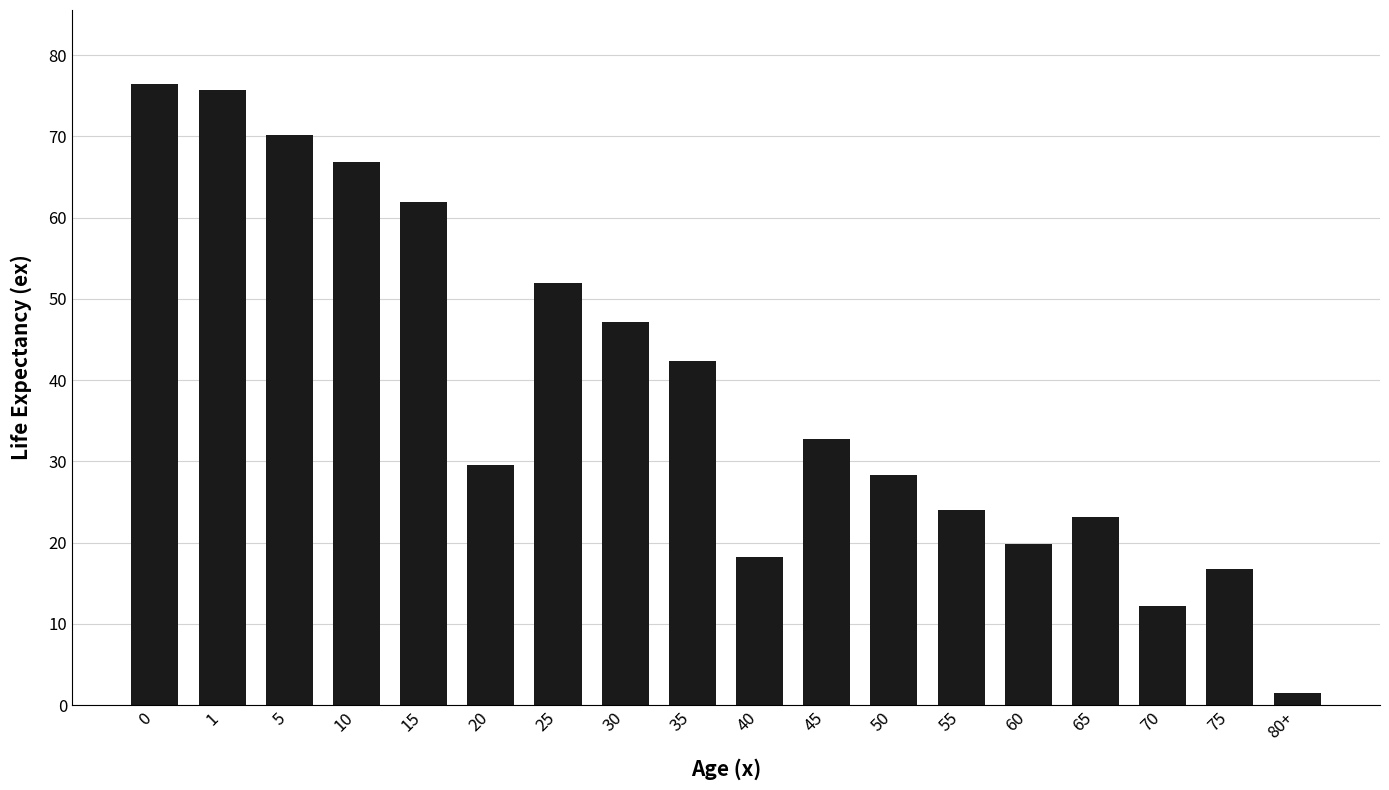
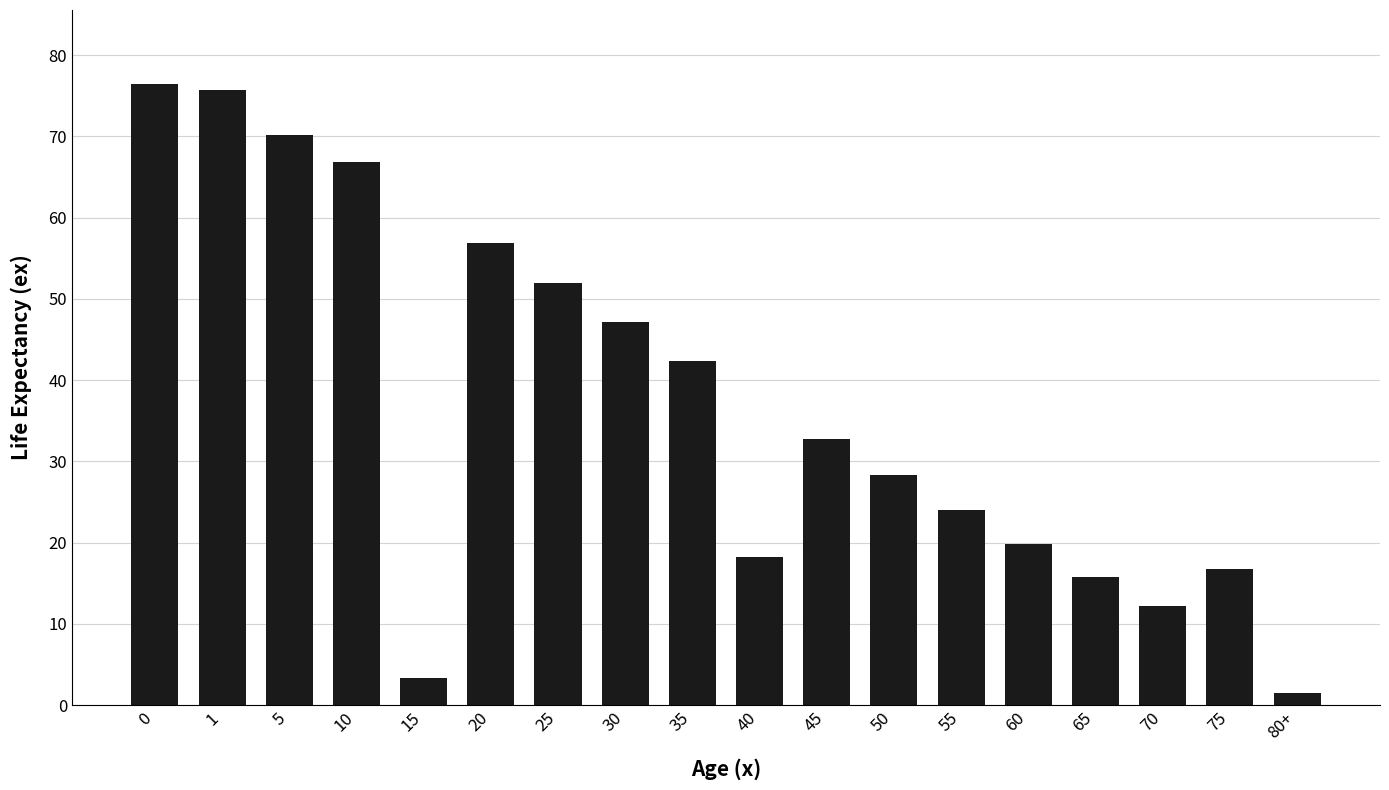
  {
    "0": 76,
    "1": 76,
    "5": 70,
    "10": 67,
-   "15": 62,
-   "20": 30,
+   "15": 3,
+   "20": 57,
    "25": 52,
    "30": 47,
    "35": 42,
    "40": 18,
    "45": 33,
    "50": 28,
    "55": 24,
    "60": 20,
-   "65": 23,
+   "65": 16,
    "70": 12,
    "75": 17,
    "80+": 2
  }
